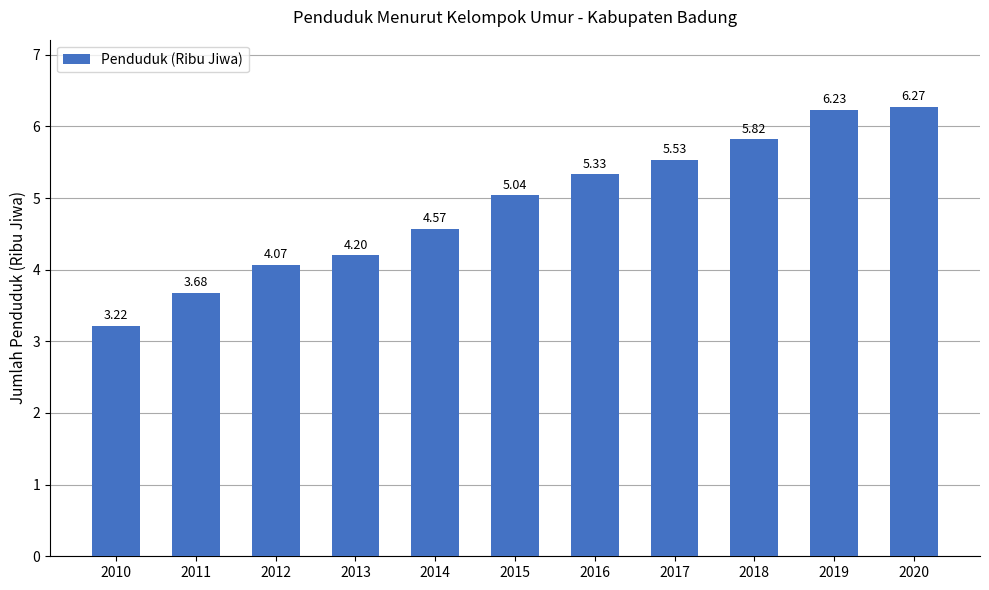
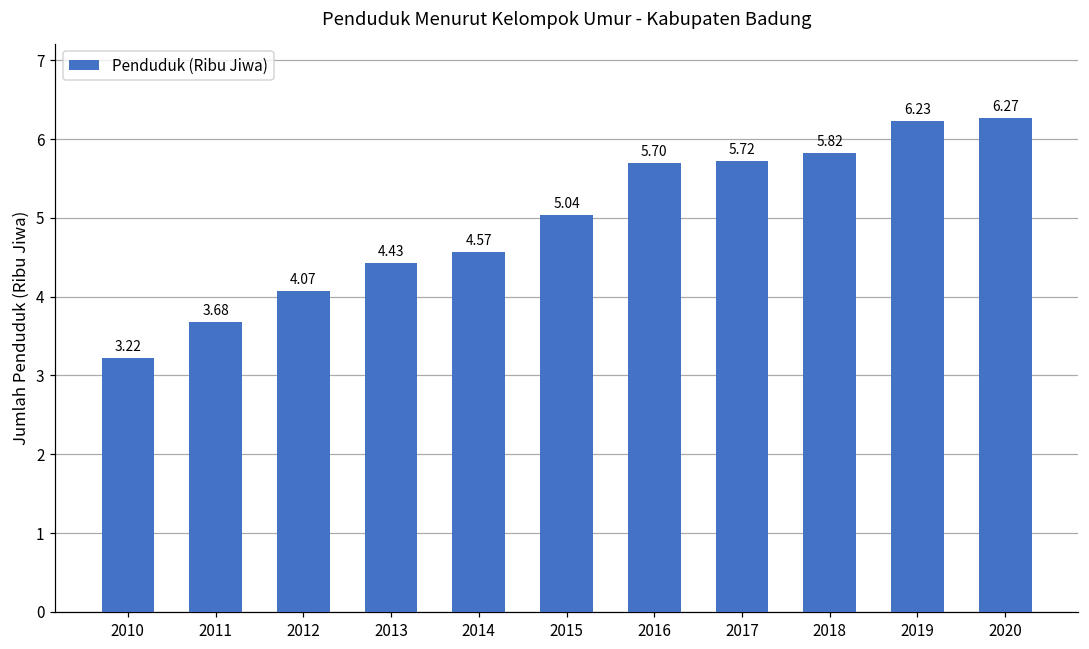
  {
    "2010": 3.22,
    "2011": 3.68,
    "2012": 4.07,
-   "2013": 4.20,
+   "2013": 4.43,
    "2014": 4.57,
    "2015": 5.04,
-   "2016": 5.33,
-   "2017": 5.53,
+   "2016": 5.70,
+   "2017": 5.72,
    "2018": 5.82,
    "2019": 6.23,
    "2020": 6.27
  }
